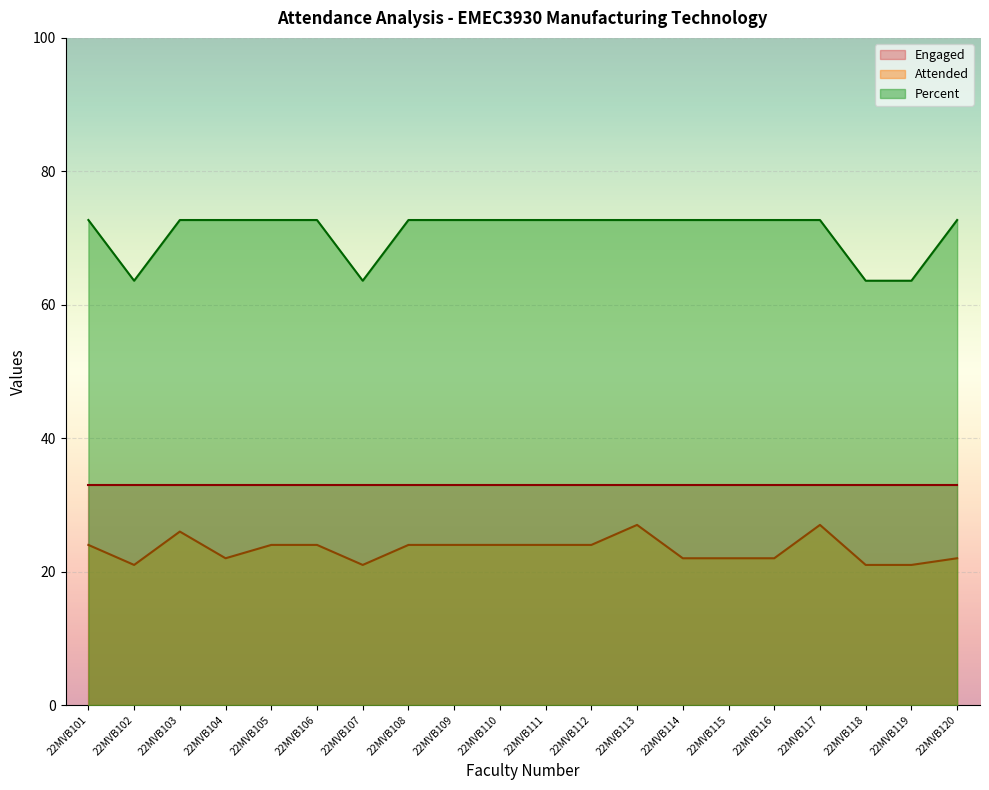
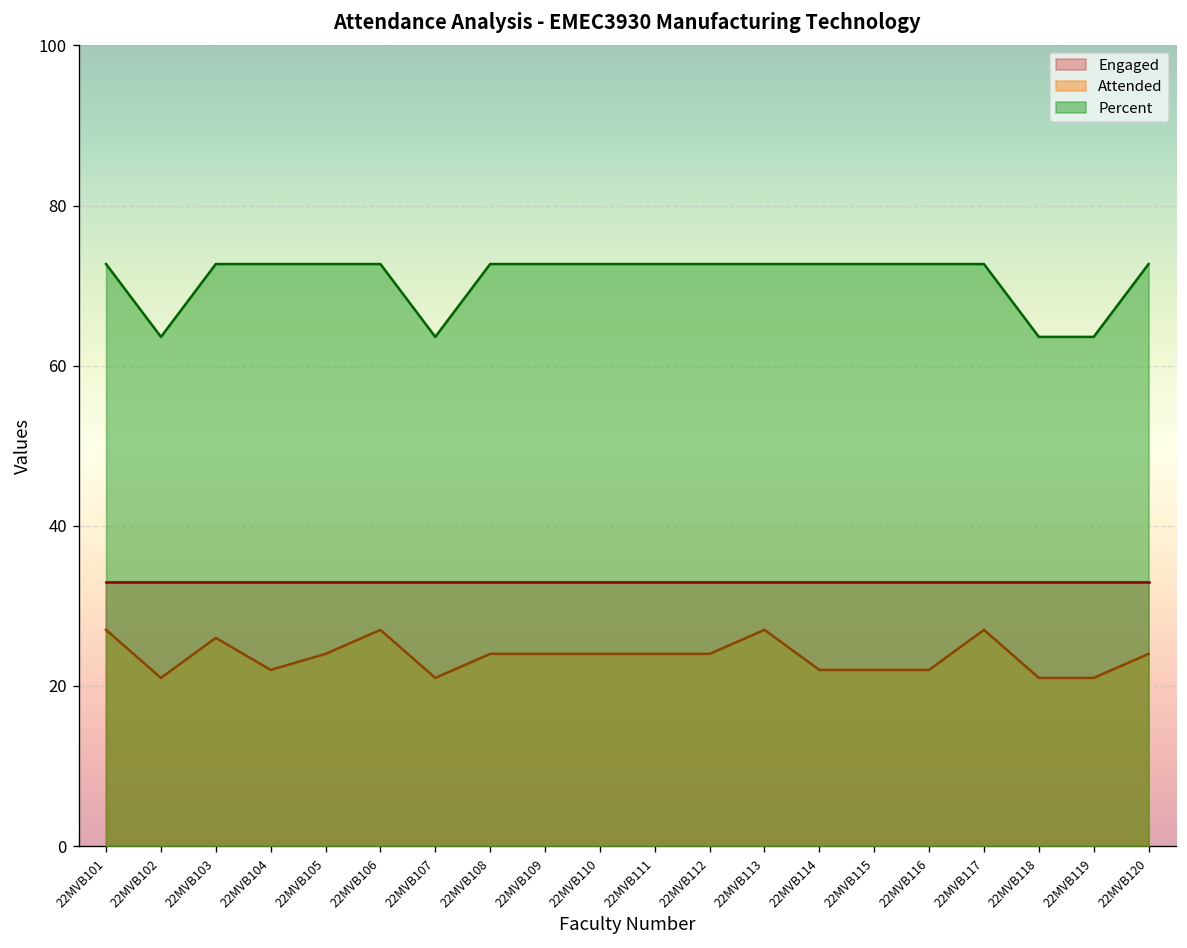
  {
    "Engaged": {
      "22MVB101": 33,
      "22MVB102": 33,
      "22MVB103": 33,
      "22MVB104": 33,
      "22MVB105": 33,
      "22MVB106": 33,
      "22MVB107": 33,
      "22MVB108": 33,
      "22MVB109": 33,
      "22MVB110": 33,
      "22MVB111": 33,
      "22MVB112": 33,
      "22MVB113": 33,
      "22MVB114": 33,
      "22MVB115": 33,
      "22MVB116": 33,
      "22MVB117": 33,
      "22MVB118": 33,
      "22MVB119": 33,
      "22MVB120": 33
    },
    "Attended": {
-     "22MVB101": 24,
+     "22MVB101": 27,
      "22MVB102": 21,
      "22MVB103": 26,
      "22MVB104": 22,
      "22MVB105": 24,
-     "22MVB106": 24,
+     "22MVB106": 27,
      "22MVB107": 21,
      "22MVB108": 24,
      "22MVB109": 24,
      "22MVB110": 24,
      "22MVB111": 24,
      "22MVB112": 24,
      "22MVB113": 27,
      "22MVB114": 22,
      "22MVB115": 22,
      "22MVB116": 22,
      "22MVB117": 27,
      "22MVB118": 21,
      "22MVB119": 21,
-     "22MVB120": 22
+     "22MVB120": 24
    },
    "Percent": {
      "22MVB101": 73,
      "22MVB102": 64,
      "22MVB103": 73,
      "22MVB104": 73,
      "22MVB105": 73,
      "22MVB106": 73,
      "22MVB107": 64,
      "22MVB108": 73,
      "22MVB109": 73,
      "22MVB110": 73,
      "22MVB111": 73,
      "22MVB112": 73,
      "22MVB113": 73,
      "22MVB114": 73,
      "22MVB115": 73,
      "22MVB116": 73,
      "22MVB117": 73,
      "22MVB118": 64,
      "22MVB119": 64,
      "22MVB120": 73
    }
  }
